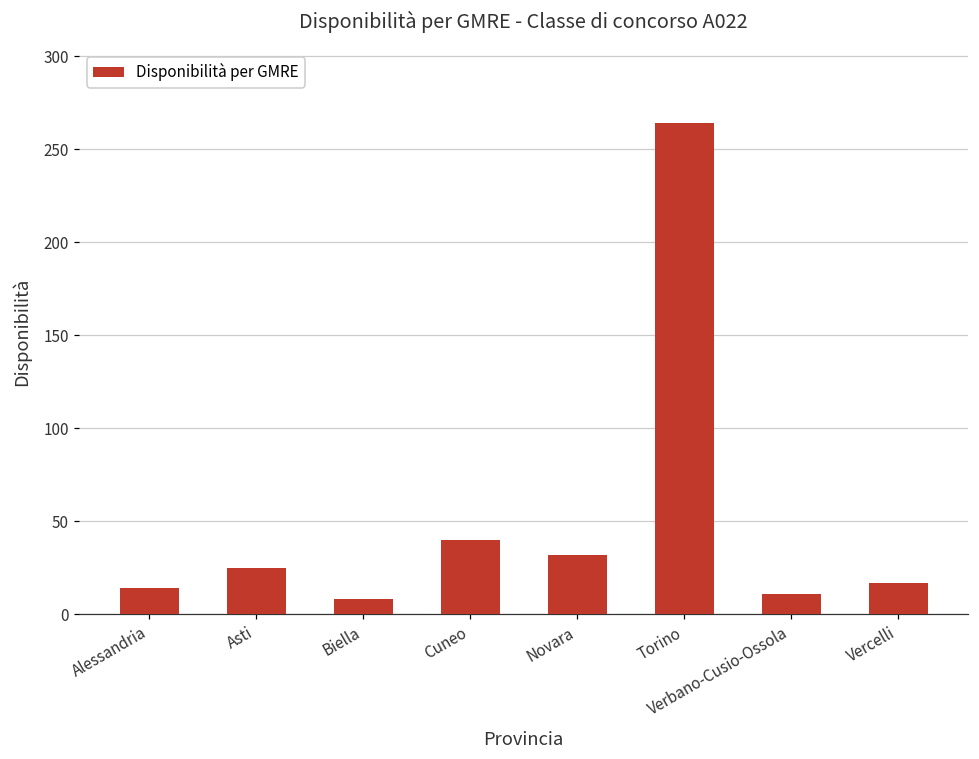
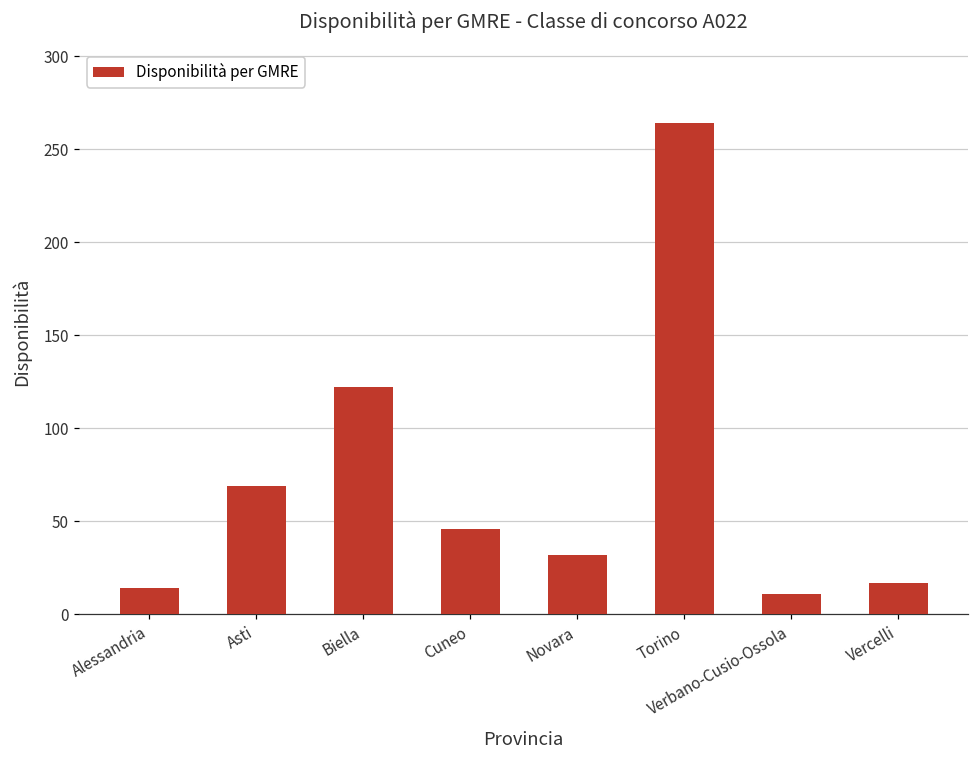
  {
    "Alessandria": 14,
-   "Asti": 25,
-   "Biella": 8,
-   "Cuneo": 40,
+   "Asti": 69,
+   "Biella": 122,
+   "Cuneo": 46,
    "Novara": 32,
    "Torino": 264,
    "Verbano-Cusio-Ossola": 11,
    "Vercelli": 17
  }
